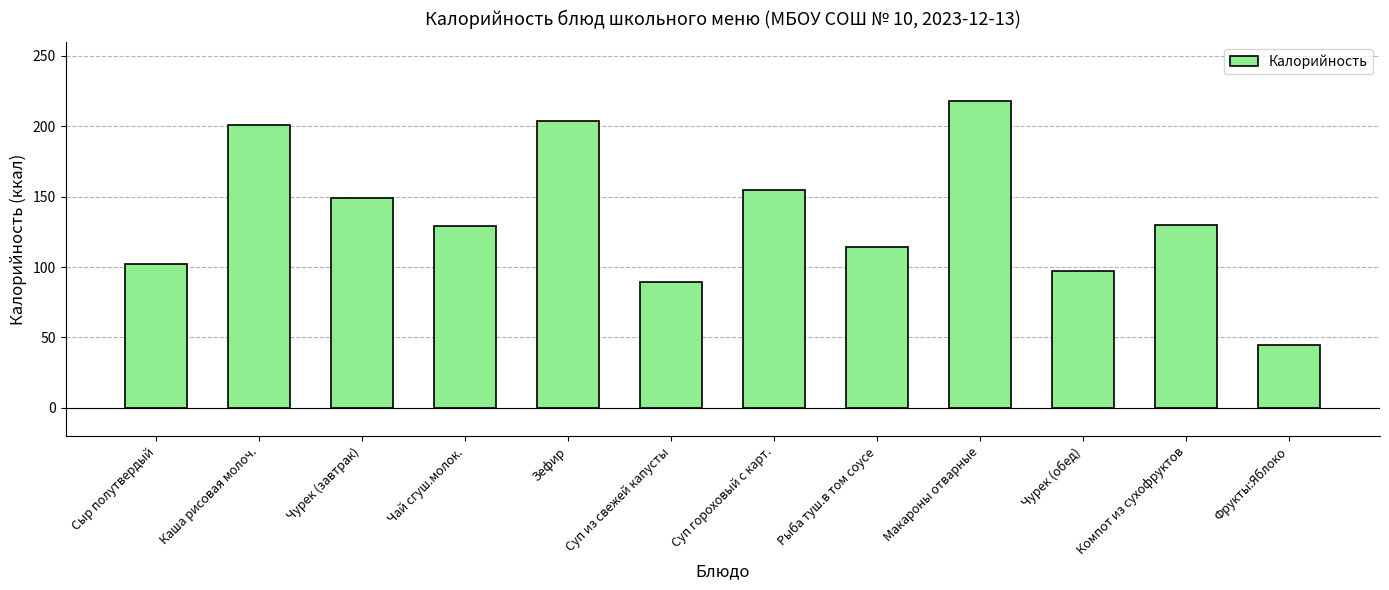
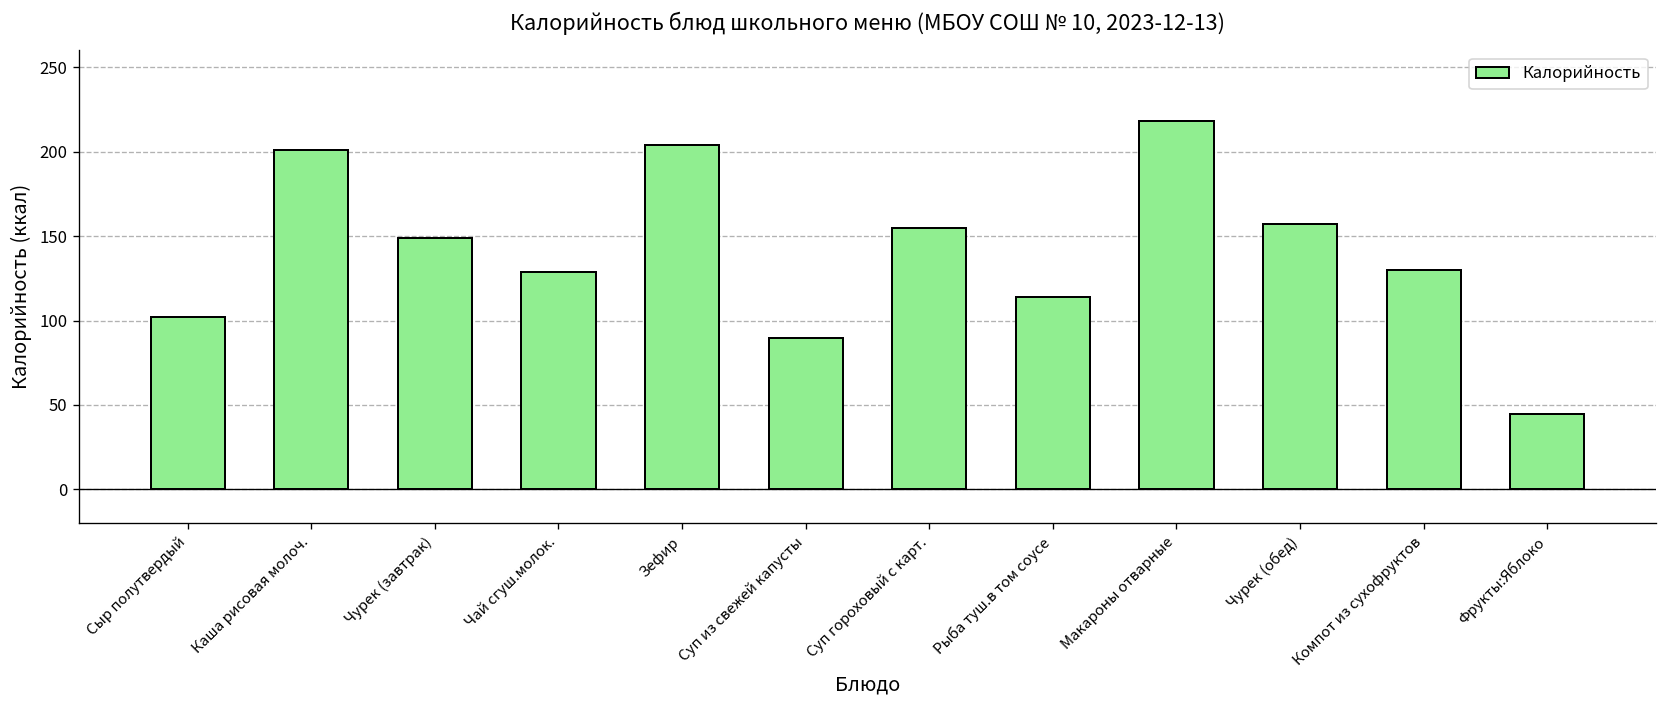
  {
    "Сыр полутвердый": 102,
    "Каша рисовая молоч.": 201,
    "Чурек (завтрак)": 149,
    "Чай сгуш.молок.": 129,
    "Зефир": 204,
    "Суп из свежей капусты": 90,
    "Суп гороховый с карт.": 155,
    "Рыба туш.в том соусе": 114,
    "Макароны отварные": 218,
-   "Чурек (обед)": 97,
+   "Чурек (обед)": 157,
    "Компот из сухофруктов": 130,
    "Фрукты:Яблоко": 44
  }
